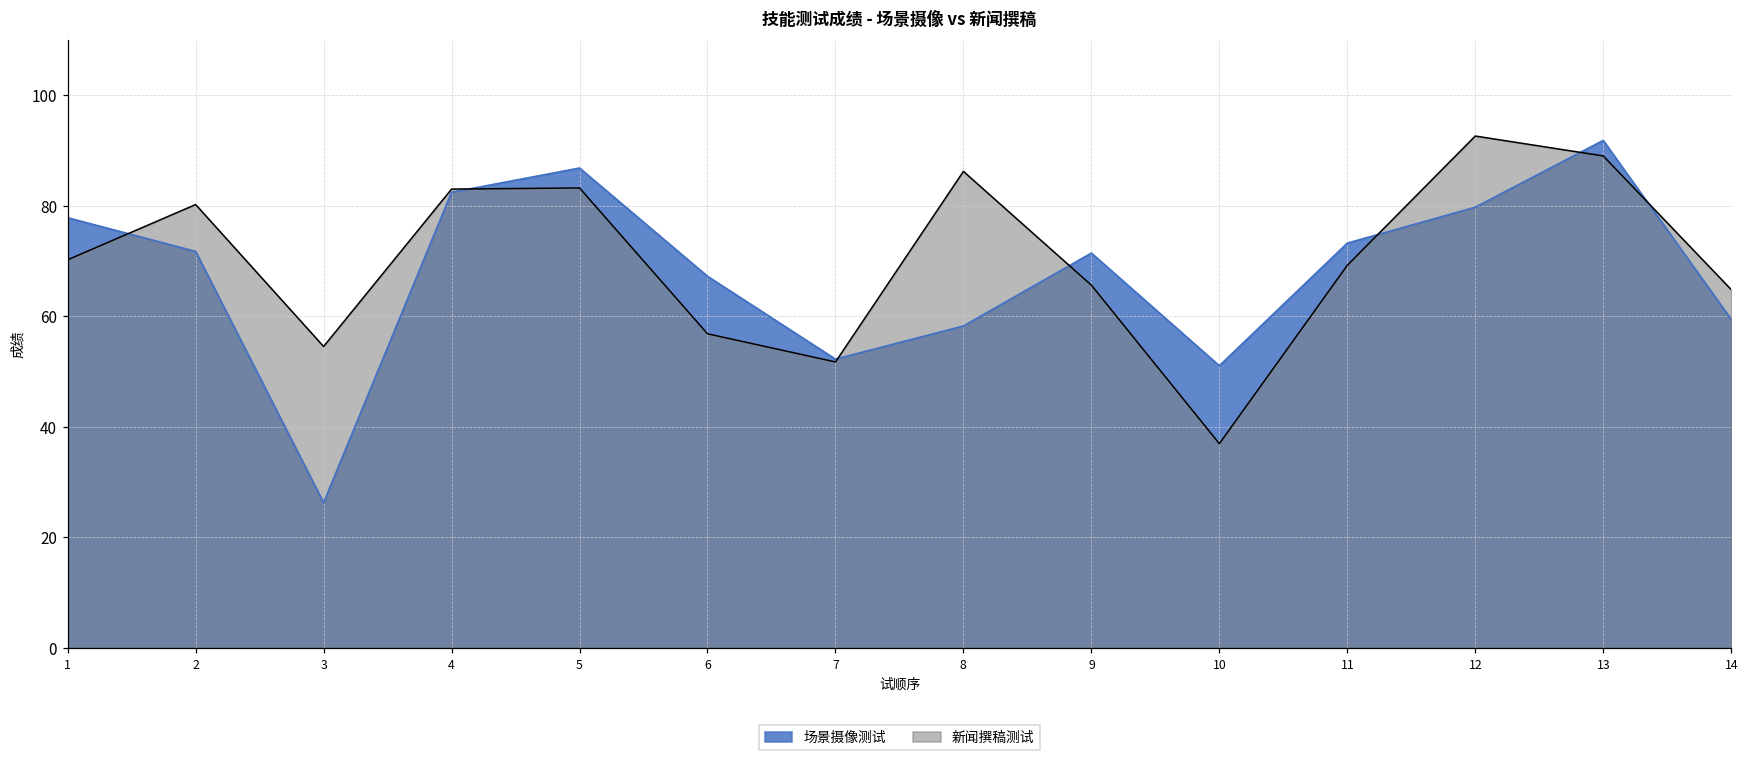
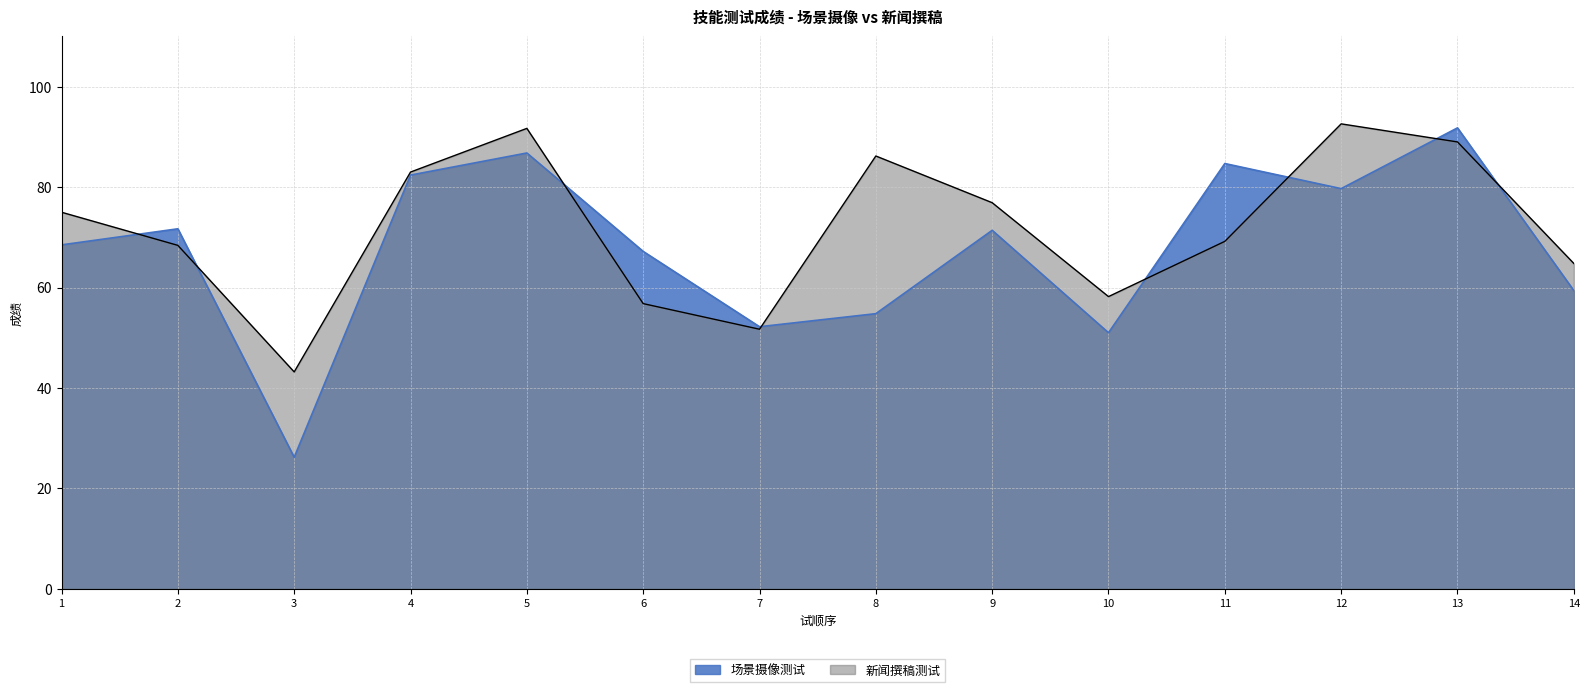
  {
    "场景摄像测试": {
-     "1": 78,
+     "1": 69,
      "2": 72,
      "3": 26,
      "4": 82,
      "5": 87,
      "6": 67,
-     "8": 58,
+     "8": 55,
      "9": 71,
      "10": 51,
-     "11": 73,
+     "11": 85,
      "12": 80,
      "13": 92,
      "14": 59
    },
    "新闻撰稿测试": {
-     "1": 70,
-     "2": 80,
-     "3": 55,
+     "1": 75,
+     "2": 68,
+     "3": 43,
      "4": 83,
-     "5": 83,
+     "5": 92,
      "6": 57,
      "8": 86,
-     "9": 66,
-     "10": 37,
+     "9": 77,
+     "10": 58,
      "11": 69,
      "12": 93,
      "13": 89,
      "14": 65
    }
  }
